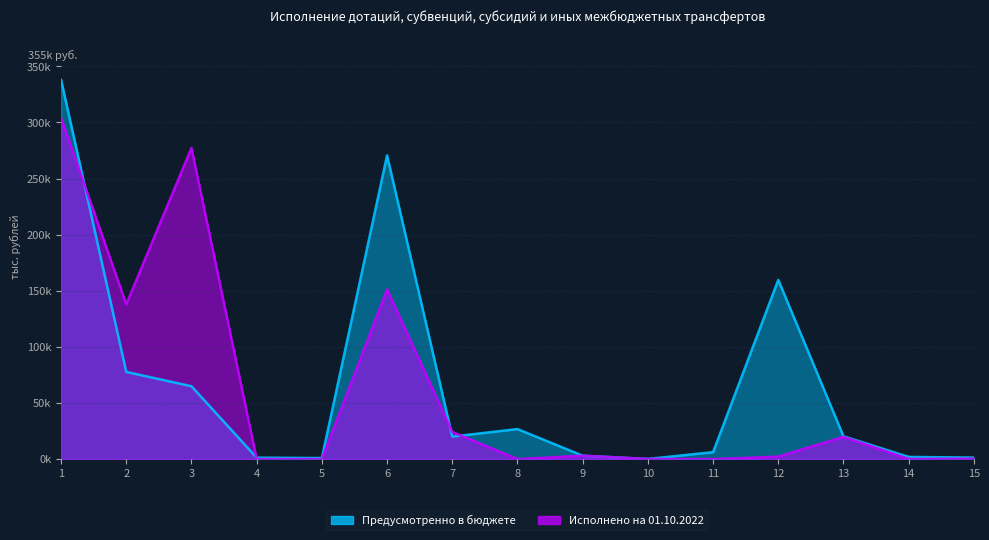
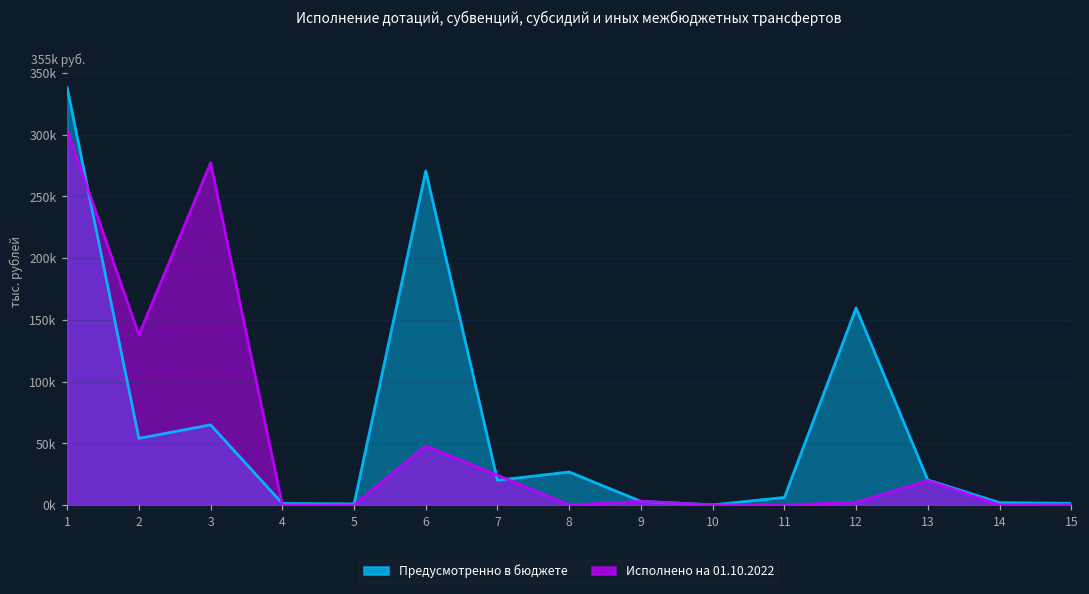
  {
    "Предусмотренно в бюджете": {
-     "2": 78000,
+     "2": 54000,
      "3": 65000,
      "6": 271000,
      "7": 20000,
      "8": 27000,
      "11": 6000,
      "12": 160000
    },
    "Исполнено на 01.10.2022": {
      "1": 304000,
      "2": 138000,
      "3": 277000,
-     "6": 151000,
+     "6": 48000,
      "7": 24000,
      "8": 0,
      "11": 0,
      "12": 2000
    }
  }
